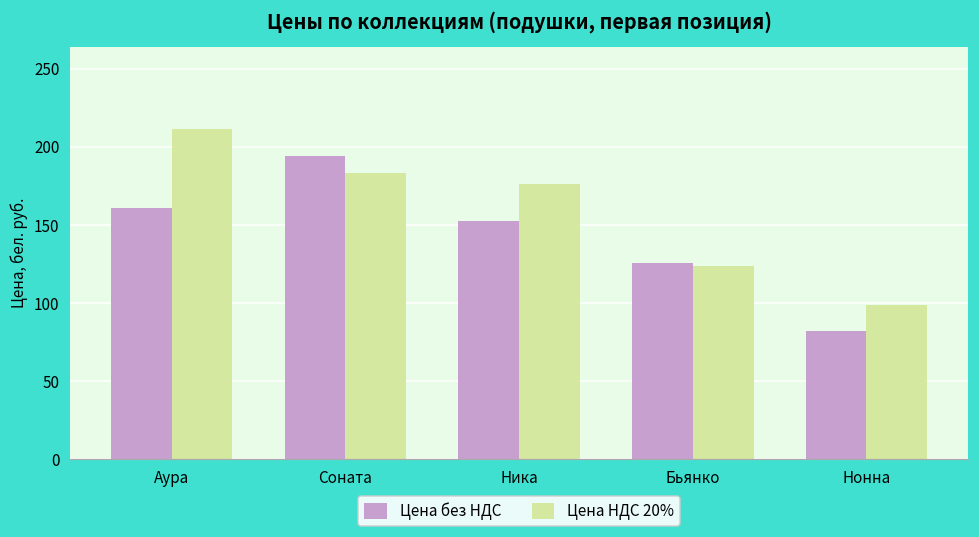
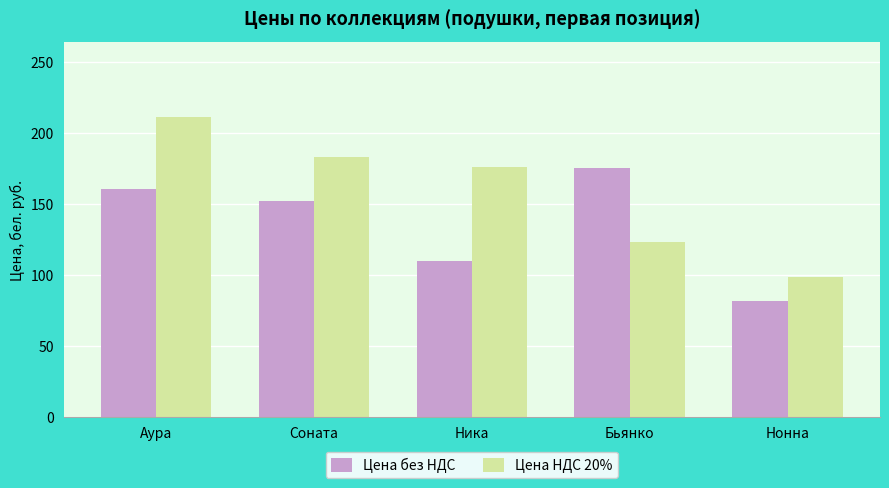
  {
    "Цена без НДС": {
      "Аура": 161,
-     "Соната": 194,
-     "Ника": 153,
-     "Бьянко": 125,
+     "Соната": 153,
+     "Ника": 110,
+     "Бьянко": 175,
      "Нонна": 82
    },
    "Цена НДС 20%": {
      "Аура": 211,
      "Соната": 183,
      "Ника": 176,
      "Бьянко": 124,
      "Нонна": 99
    }
  }
